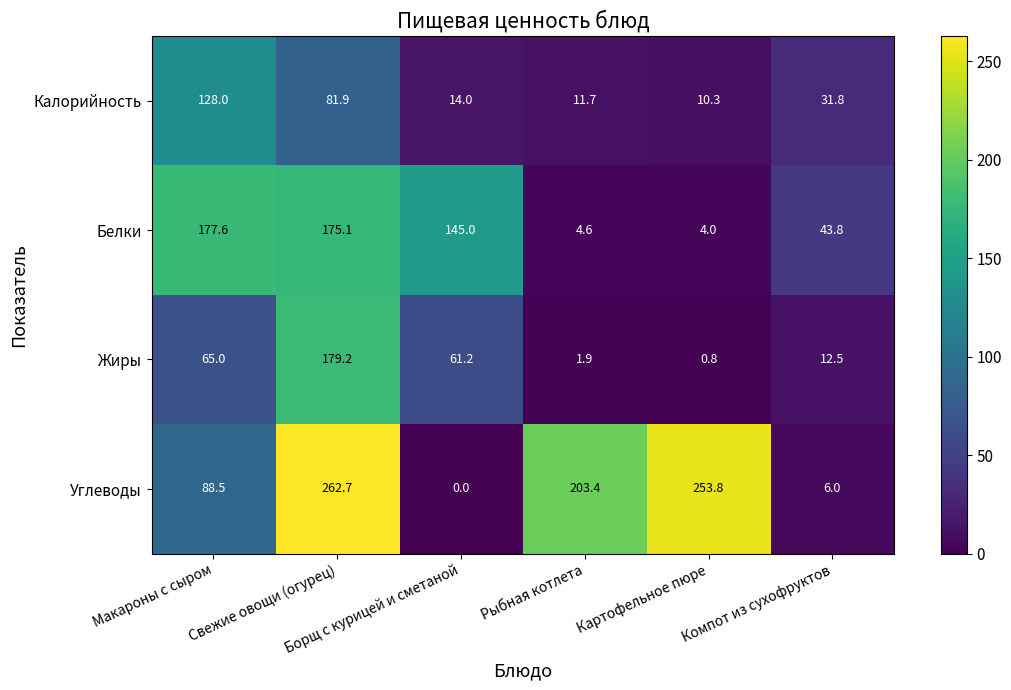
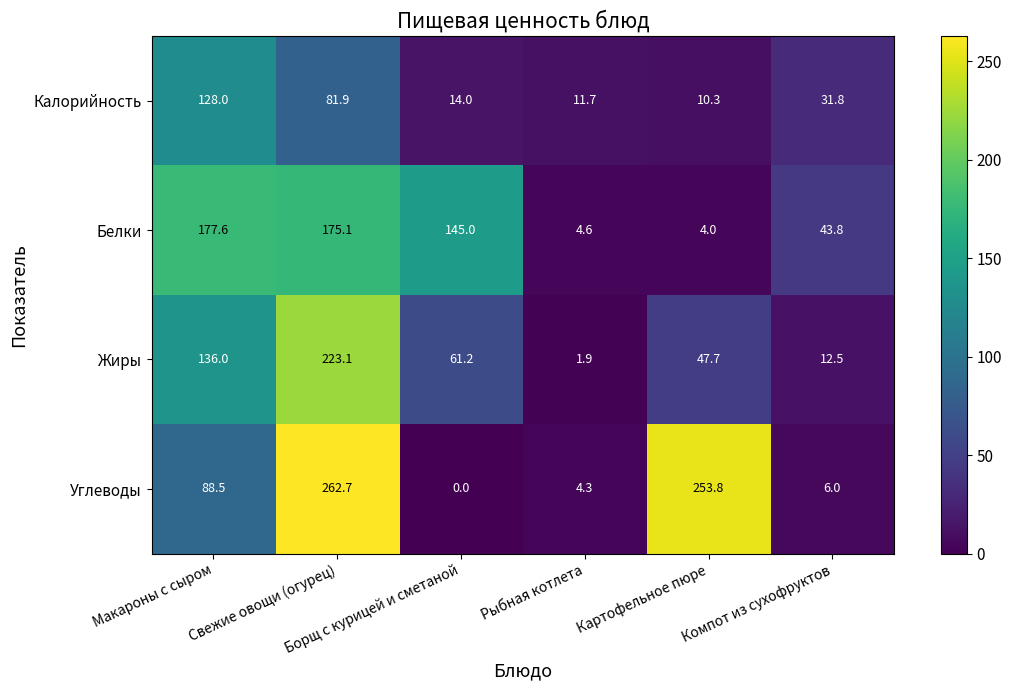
  {
    "Калорийность": {
      "Макароны с сыром": 128.0,
      "Свежие овощи (огурец)": 81.9,
      "Борщ с курицей и сметаной": 14.0,
      "Рыбная котлета": 11.7,
      "Картофельное пюре": 10.3,
      "Компот из сухофруктов": 31.8
    },
    "Белки": {
      "Макароны с сыром": 177.6,
      "Свежие овощи (огурец)": 175.1,
      "Борщ с курицей и сметаной": 145.0,
      "Рыбная котлета": 4.6,
      "Картофельное пюре": 4.0,
      "Компот из сухофруктов": 43.8
    },
    "Жиры": {
-     "Макароны с сыром": 65.0,
-     "Свежие овощи (огурец)": 179.2,
+     "Макароны с сыром": 136.0,
+     "Свежие овощи (огурец)": 223.1,
      "Борщ с курицей и сметаной": 61.2,
      "Рыбная котлета": 1.9,
-     "Картофельное пюре": 0.8,
+     "Картофельное пюре": 47.7,
      "Компот из сухофруктов": 12.5
    },
    "Углеводы": {
      "Макароны с сыром": 88.5,
      "Свежие овощи (огурец)": 262.7,
      "Борщ с курицей и сметаной": 0.0,
-     "Рыбная котлета": 203.4,
+     "Рыбная котлета": 4.3,
      "Картофельное пюре": 253.8,
      "Компот из сухофруктов": 6.0
    }
  }
